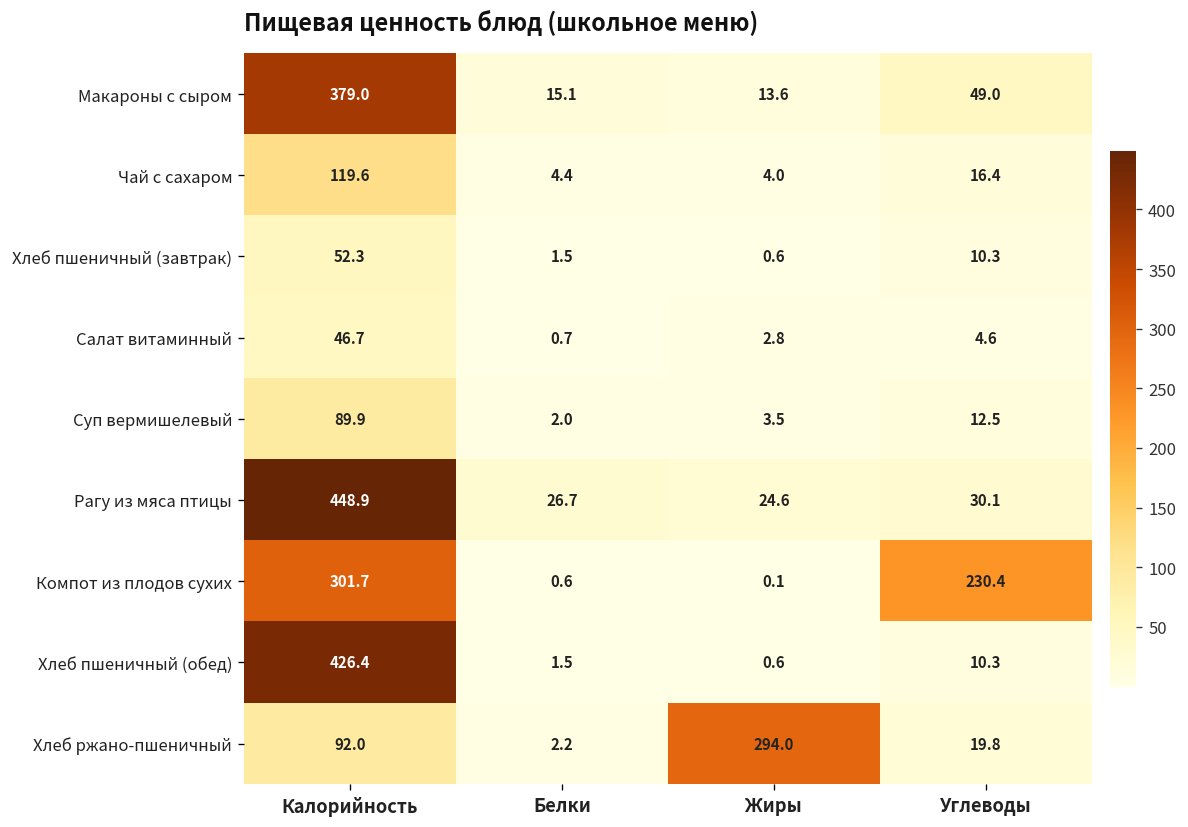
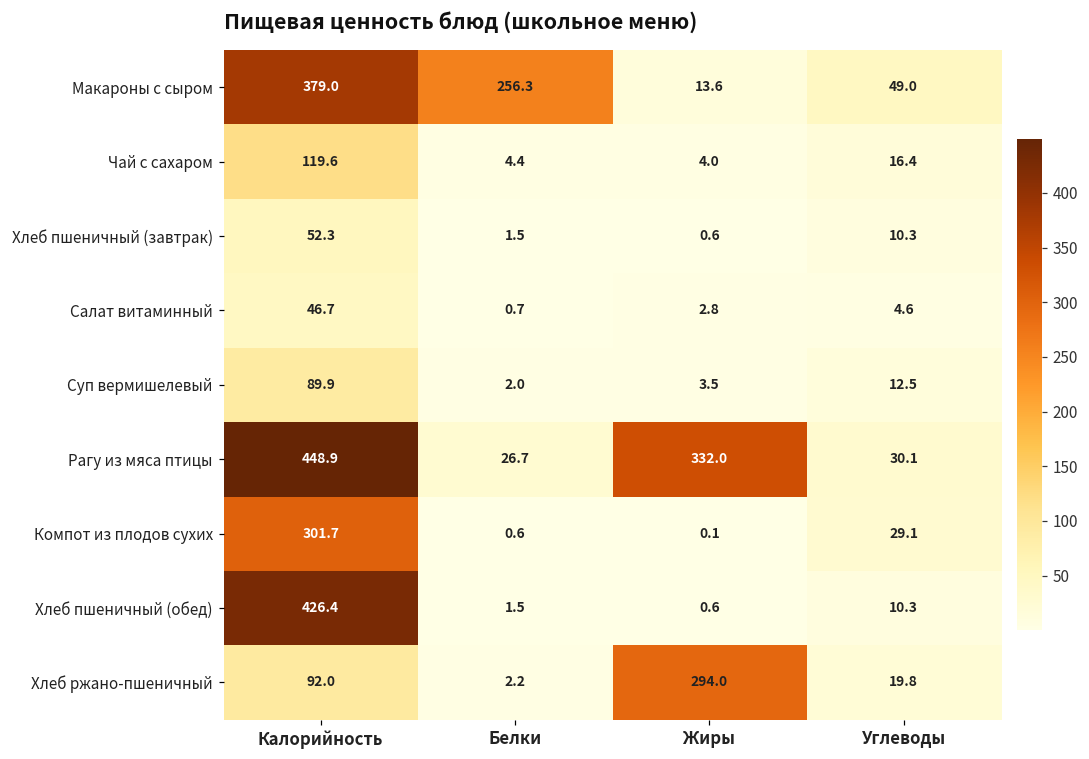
  {
    "Макароны с сыром": {
      "Калорийность": 379.0,
-     "Белки": 15.1,
+     "Белки": 256.3,
      "Жиры": 13.6,
      "Углеводы": 49.0
    },
    "Чай с сахаром": {
      "Калорийность": 119.6,
      "Белки": 4.4,
      "Жиры": 4.0,
      "Углеводы": 16.4
    },
    "Хлеб пшеничный (завтрак)": {
      "Калорийность": 52.3,
      "Белки": 1.5,
      "Жиры": 0.6,
      "Углеводы": 10.3
    },
    "Салат витаминный": {
      "Калорийность": 46.7,
      "Белки": 0.7,
      "Жиры": 2.8,
      "Углеводы": 4.6
    },
    "Суп вермишелевый": {
      "Калорийность": 89.9,
      "Белки": 2.0,
      "Жиры": 3.5,
      "Углеводы": 12.5
    },
    "Рагу из мяса птицы": {
      "Калорийность": 448.9,
      "Белки": 26.7,
-     "Жиры": 24.6,
+     "Жиры": 332.0,
      "Углеводы": 30.1
    },
    "Компот из плодов сухих": {
      "Калорийность": 301.7,
      "Белки": 0.6,
      "Жиры": 0.1,
-     "Углеводы": 230.4
+     "Углеводы": 29.1
    },
    "Хлеб пшеничный (обед)": {
      "Калорийность": 426.4,
      "Белки": 1.5,
      "Жиры": 0.6,
      "Углеводы": 10.3
    },
    "Хлеб ржано-пшеничный": {
      "Калорийность": 92.0,
      "Белки": 2.2,
      "Жиры": 294.0,
      "Углеводы": 19.8
    }
  }
